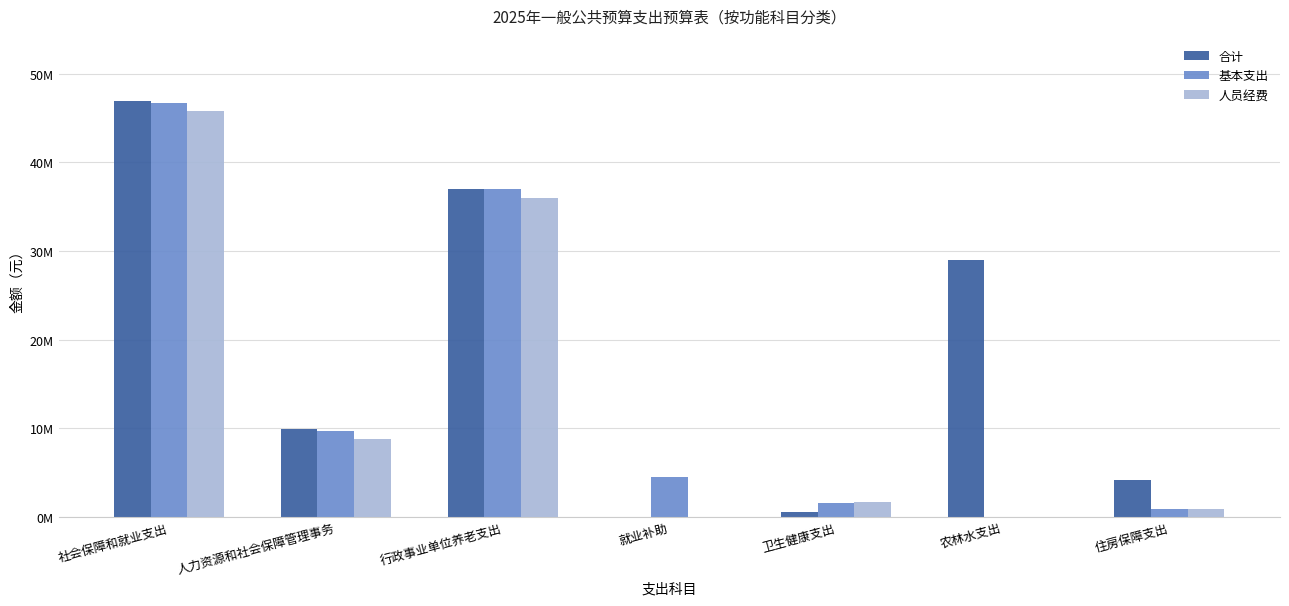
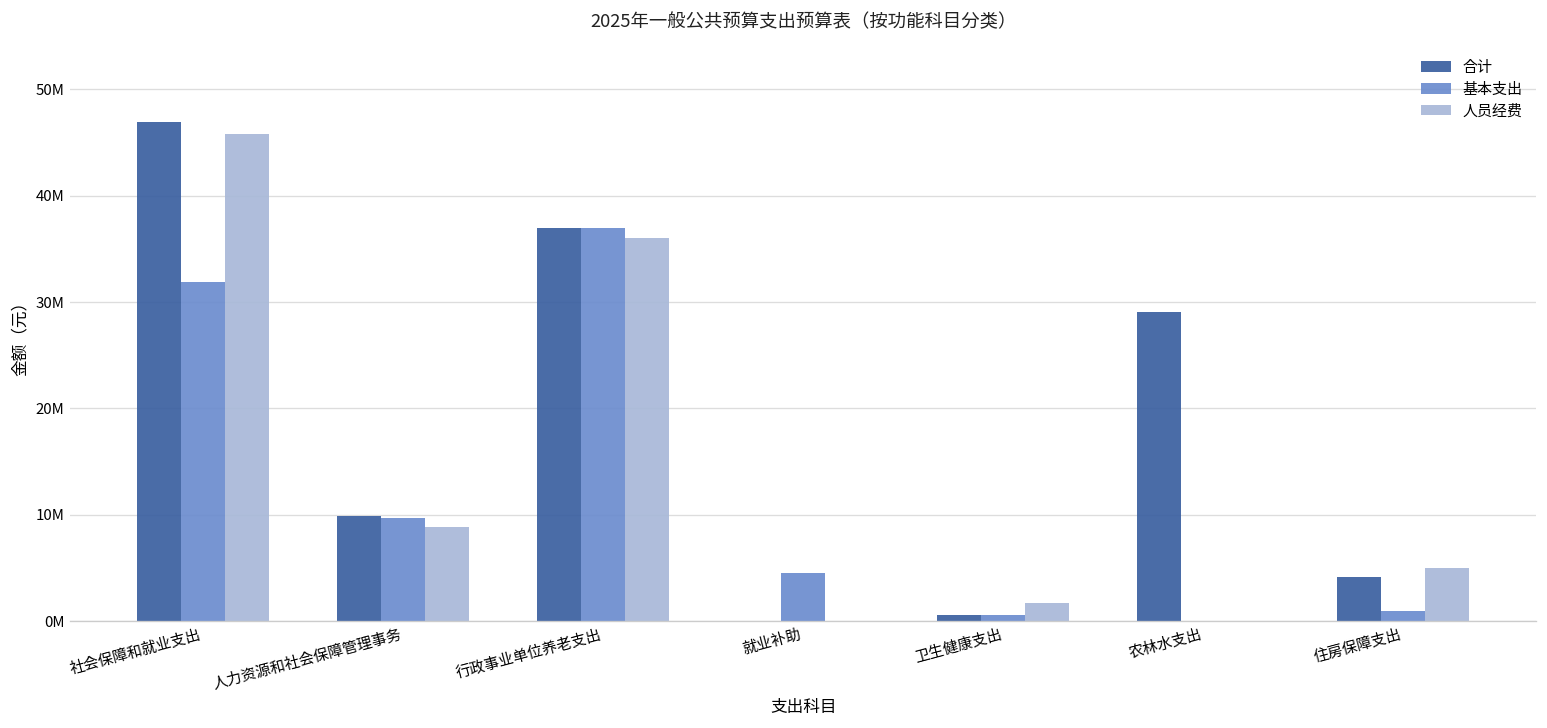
  {
    "合计": {
      "社会保障和就业支出": 47000000,
      "人力资源和社会保障管理事务": 10000000,
      "行政事业单位养老支出": 37000000,
      "卫生健康支出": 1000000,
      "农林水支出": 29000000,
      "住房保障支出": 4000000
    },
    "基本支出": {
-     "社会保障和就业支出": 47000000,
+     "社会保障和就业支出": 32000000,
      "人力资源和社会保障管理事务": 10000000,
      "行政事业单位养老支出": 37000000,
      "就业补助": 4000000,
-     "卫生健康支出": 2000000,
+     "卫生健康支出": 1000000,
      "农林水支出": 0,
      "住房保障支出": 1000000
    },
    "人员经费": {
      "社会保障和就业支出": 46000000,
      "人力资源和社会保障管理事务": 9000000,
      "行政事业单位养老支出": 36000000,
      "卫生健康支出": 2000000,
      "农林水支出": 0,
-     "住房保障支出": 1000000
+     "住房保障支出": 5000000
    }
  }
